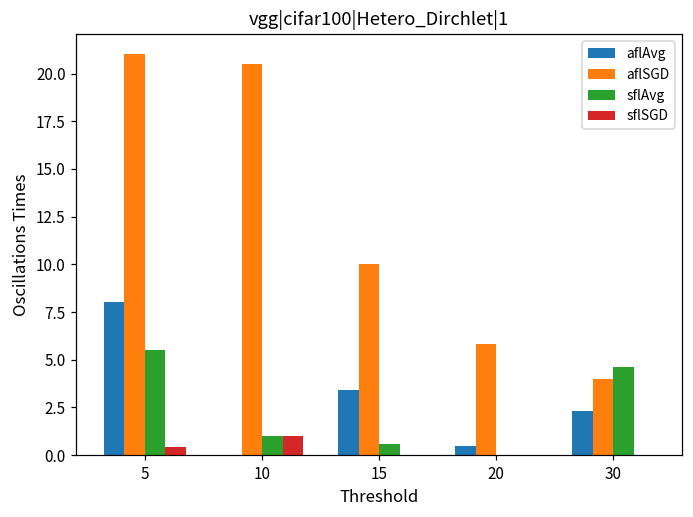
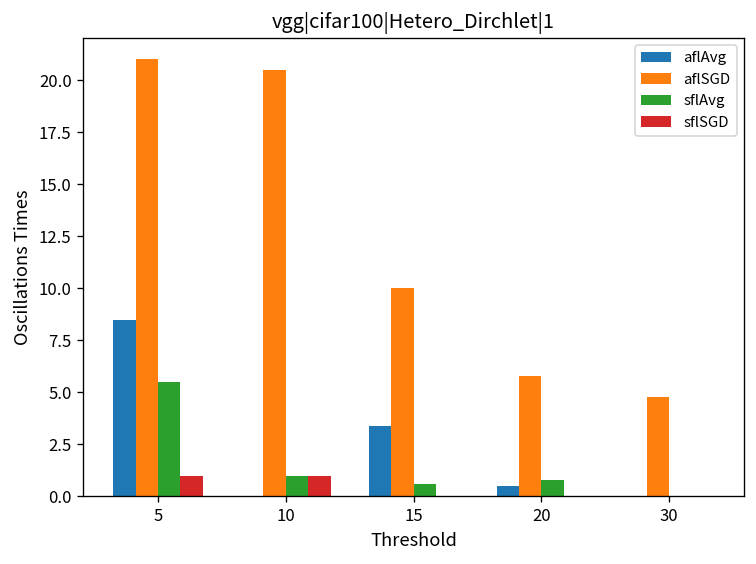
  {
    "aflAvg": {
-     "5": 8.0,
+     "5": 8.5,
      "10": 0.0,
      "15": 3.4,
      "20": 0.5,
-     "30": 2.3
+     "30": 0.0
    },
    "aflSGD": {
      "5": 21.0,
      "10": 20.5,
      "15": 10.0,
      "20": 5.8,
-     "30": 4.0
+     "30": 4.8
    },
    "sflAvg": {
      "5": 5.5,
      "10": 1.0,
      "15": 0.6,
-     "20": 0.0,
-     "30": 4.6
+     "20": 0.8,
+     "30": 0.0
    },
    "sflSGD": {
-     "5": 0.4,
+     "5": 1.0,
      "10": 1.0,
      "15": 0.0,
      "20": 0.0,
      "30": 0.0
    }
  }
